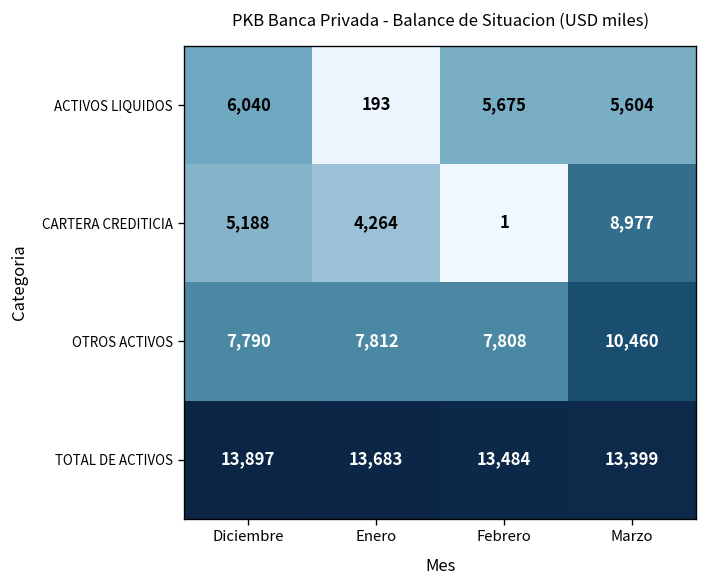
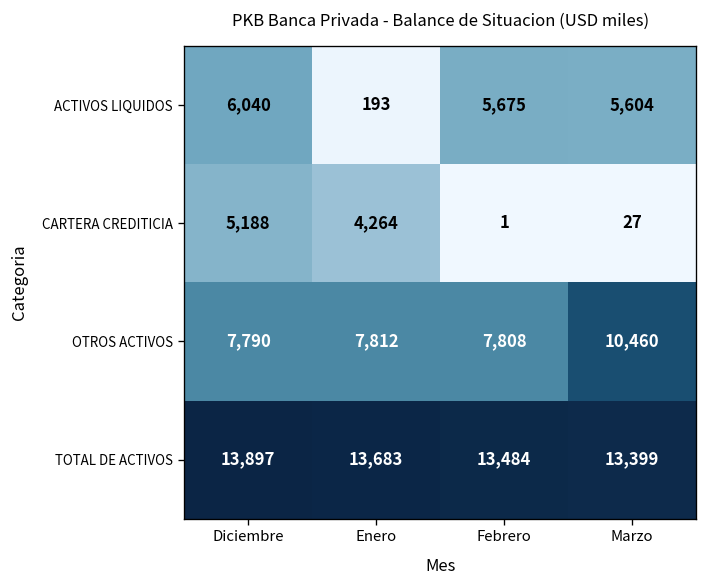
  {
    "ACTIVOS LIQUIDOS": {
      "Diciembre": "6,040",
      "Enero": "193",
      "Febrero": "5,675",
      "Marzo": "5,604"
    },
    "CARTERA CREDITICIA": {
      "Diciembre": "5,188",
      "Enero": "4,264",
      "Febrero": "1",
-     "Marzo": "8,977"
+     "Marzo": "27"
    },
    "OTROS ACTIVOS": {
      "Diciembre": "7,790",
      "Enero": "7,812",
      "Febrero": "7,808",
      "Marzo": "10,460"
    },
    "TOTAL DE ACTIVOS": {
      "Diciembre": "13,897",
      "Enero": "13,683",
      "Febrero": "13,484",
      "Marzo": "13,399"
    }
  }
